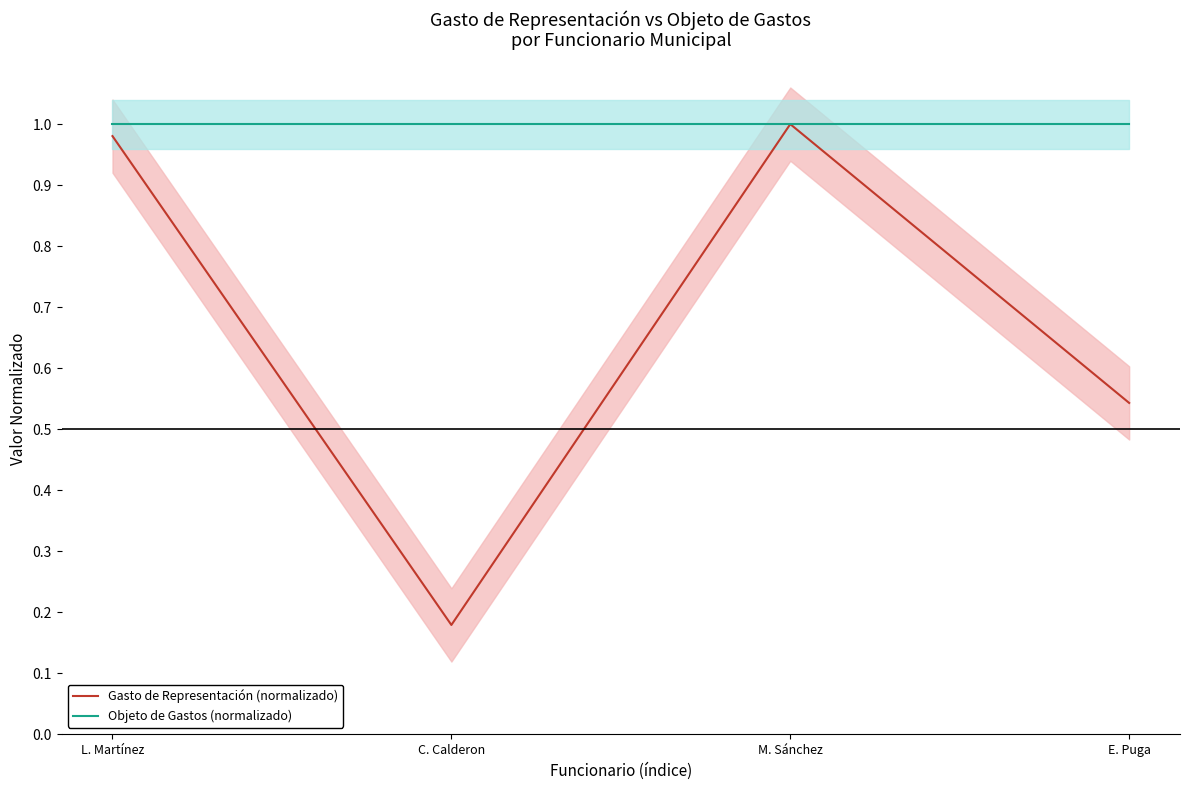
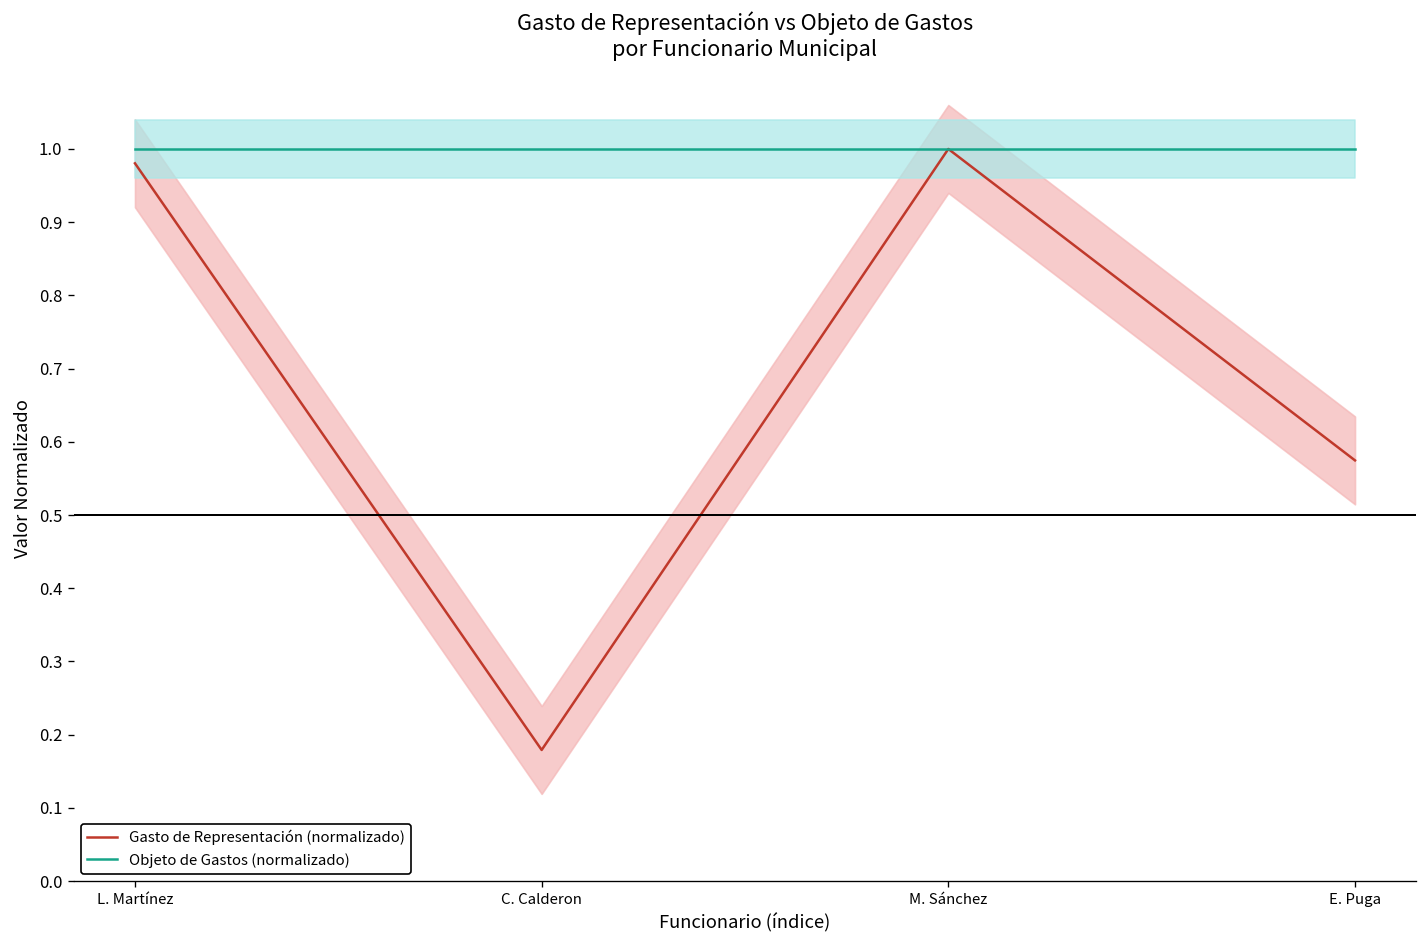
  {
    "Gasto de Representación (normalizado)": {
      "L. Martínez": 0.98,
      "C. Calderon": 0.18,
-     "E. Puga": 0.54
+     "E. Puga": 0.57
    },
    "Objeto de Gastos (normalizado)": {
      "L. Martínez": 1.00,
      "C. Calderon": 1.00,
      "E. Puga": 1.00
    }
  }
